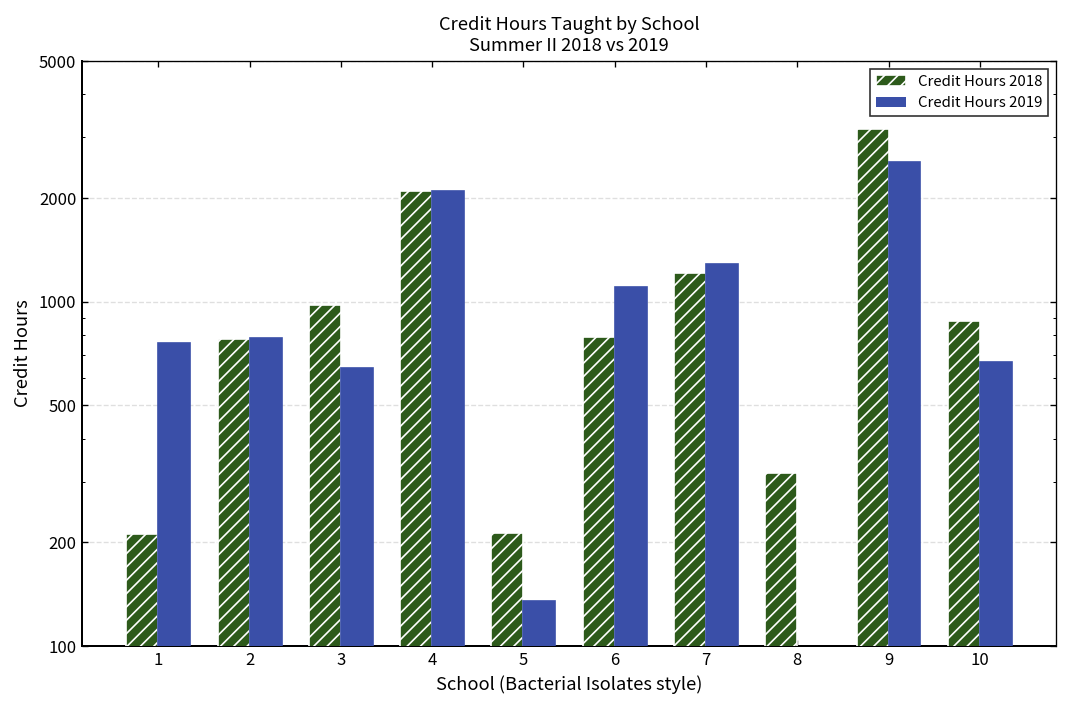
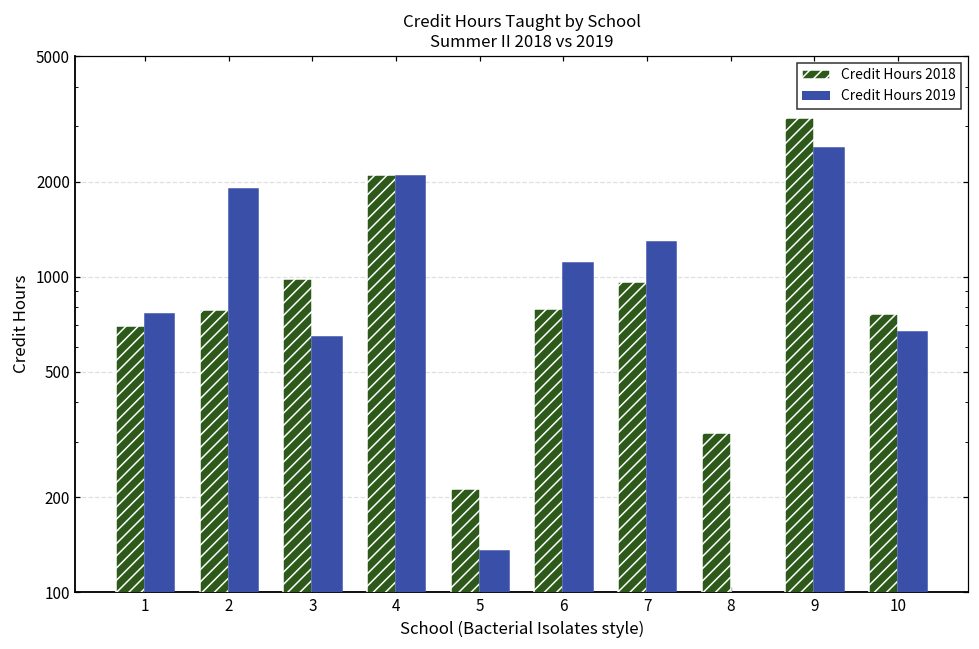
  {
    "Credit Hours 2018": {
-     "1": 210,
+     "1": 700,
      "2": 780,
      "3": 980,
      "4": 2100,
      "5": 210,
      "6": 790,
-     "7": 1210,
+     "7": 960,
      "8": 320,
      "9": 3200,
-     "10": 880
+     "10": 760
    },
    "Credit Hours 2019": {
      "1": 760,
-     "2": 790,
+     "2": 1900,
      "3": 640,
      "4": 2100,
      "5": 140,
      "6": 1100,
      "7": 1300,
      "9": 2500,
      "10": 670
    }
  }
